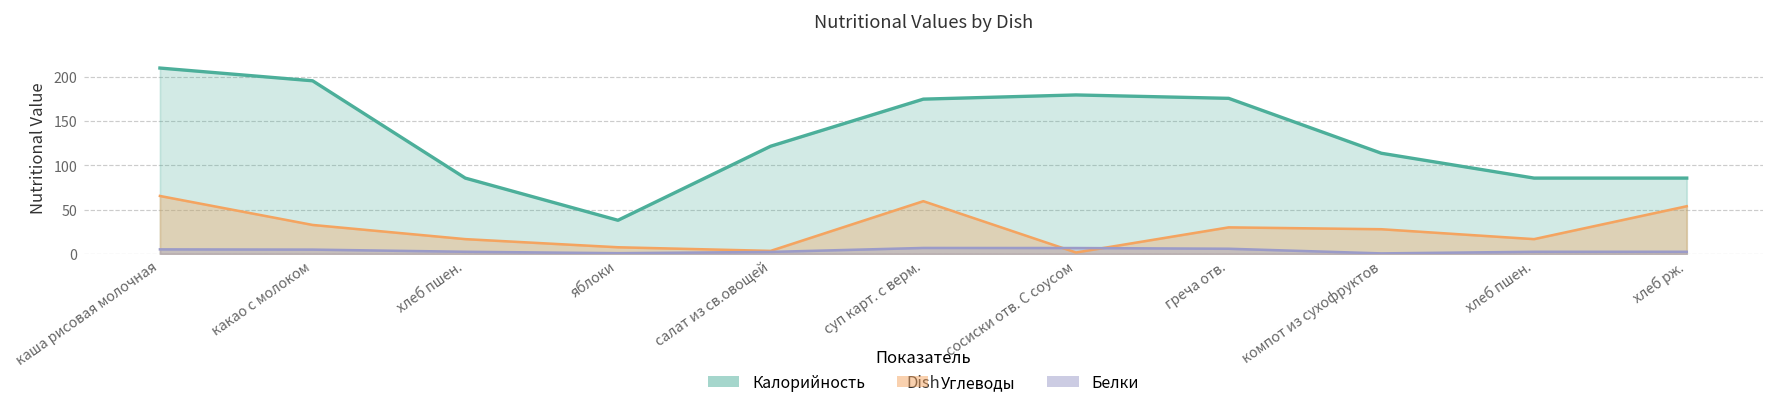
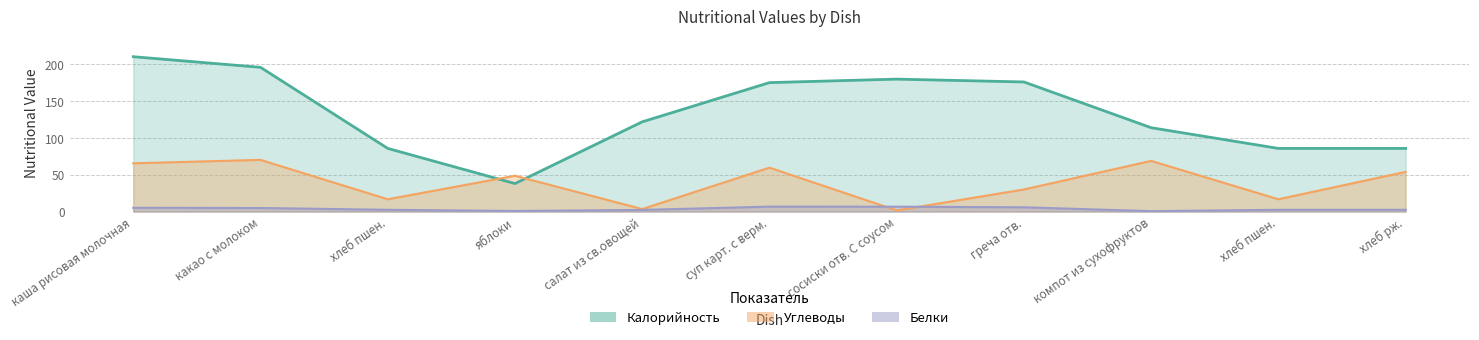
  {
    "Углеводы": {
      "каша рисовая молочная": 70,
-     "какао с молоком": 30,
-     "яблоки": 10,
+     "какао с молоком": 70,
+     "яблоки": 50,
      "суп карт. с верм.": 60,
      "сосиски отв. С соусом": 0,
      "греча отв.": 30,
-     "компот из сухофруктов": 30,
+     "компот из сухофруктов": 70,
      "хлеб рж.": 50
    }
  }
